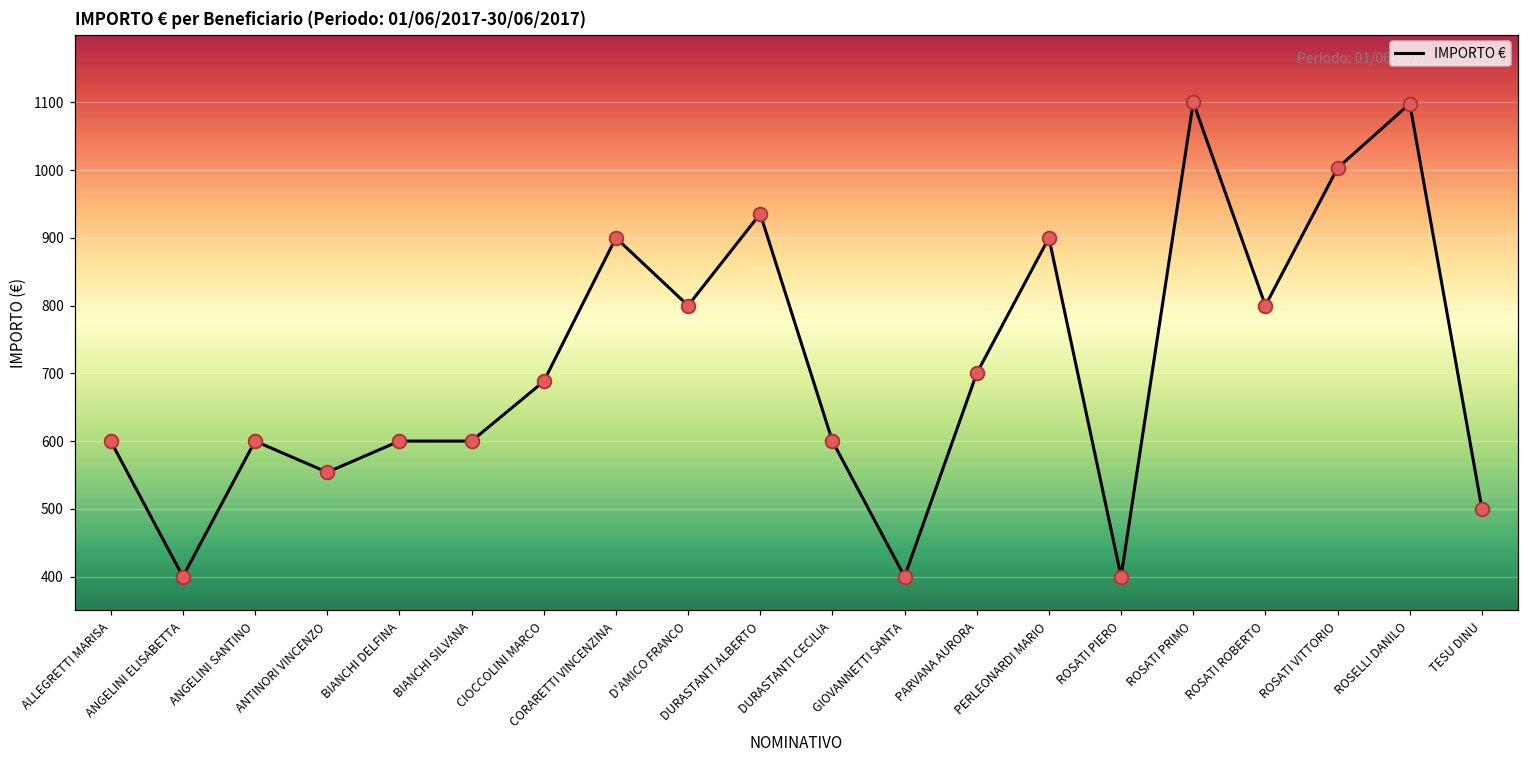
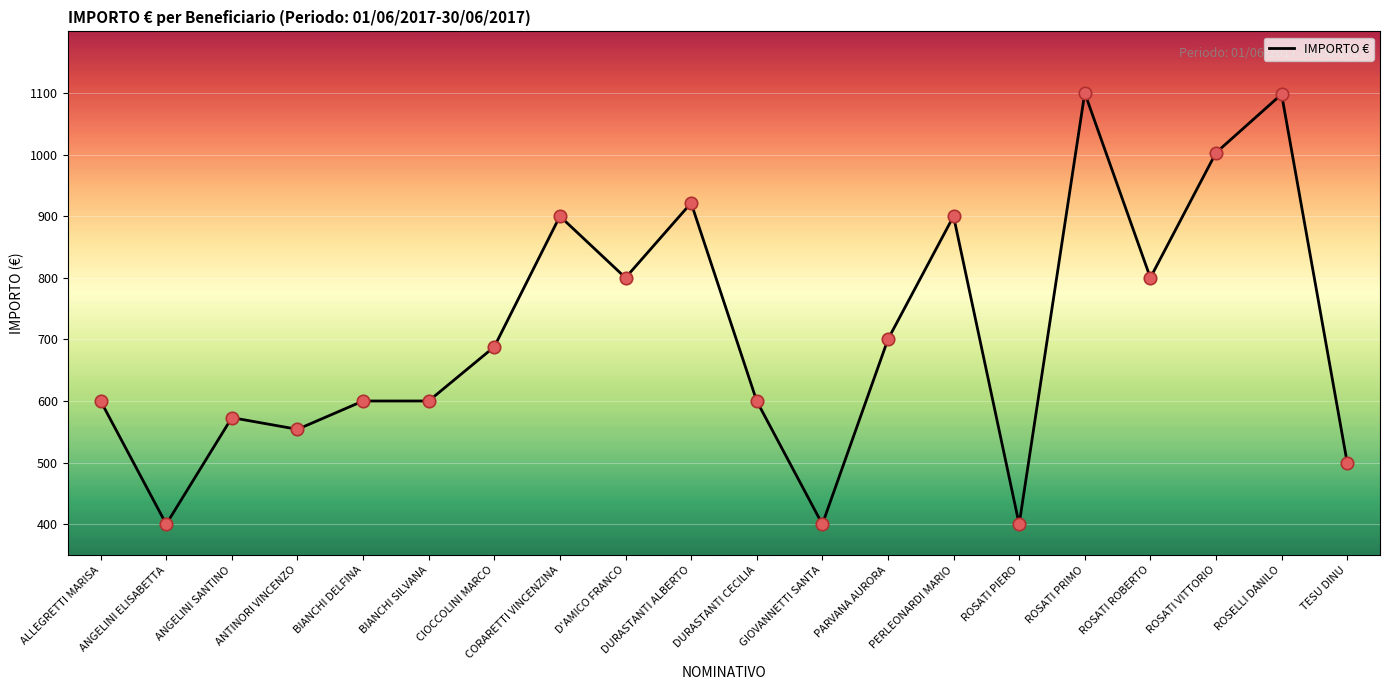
  {
    "ALLEGRETTI MARISA": 600,
    "ANGELINI ELISABETTA": 400,
-   "ANGELINI SANTINO": 600,
+   "ANGELINI SANTINO": 570,
    "ANTINORI VINCENZO": 550,
    "BIANCHI DELFINA": 600,
    "BIANCHI SILVANA": 600,
    "CIOCCOLINI MARCO": 690,
    "CORARETTI VINCENZINA": 900,
    "D'AMICO FRANCO": 800,
-   "DURASTANTI ALBERTO": 940,
+   "DURASTANTI ALBERTO": 920,
    "DURASTANTI CECILIA": 600,
    "GIOVANNETTI SANTA": 400,
    "PARVANA AURORA": 700,
    "PERLEONARDI MARIO": 900,
    "ROSATI PIERO": 400,
    "ROSATI PRIMO": 1100,
    "ROSATI ROBERTO": 800,
    "ROSATI VITTORIO": 1000,
    "ROSELLI DANILO": 1100,
    "TESU DINU": 500
  }
